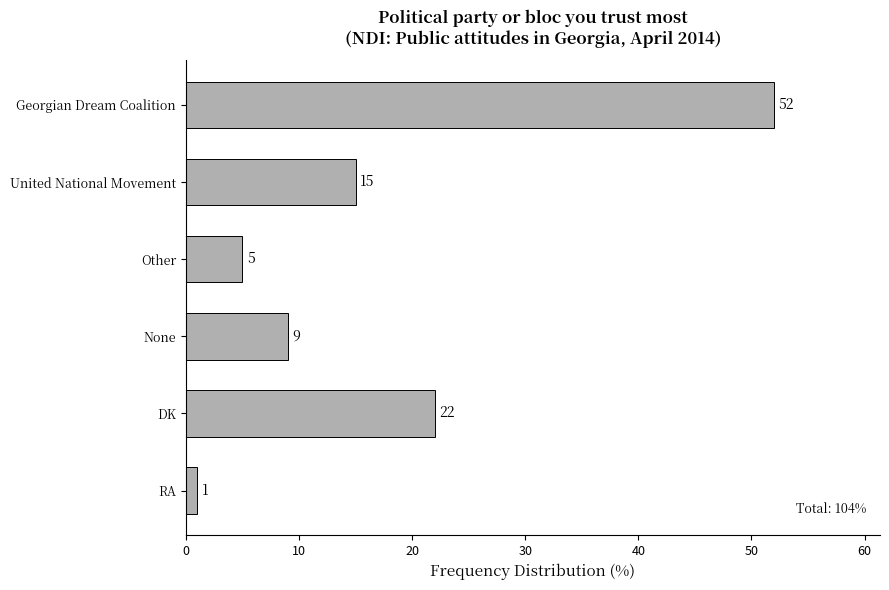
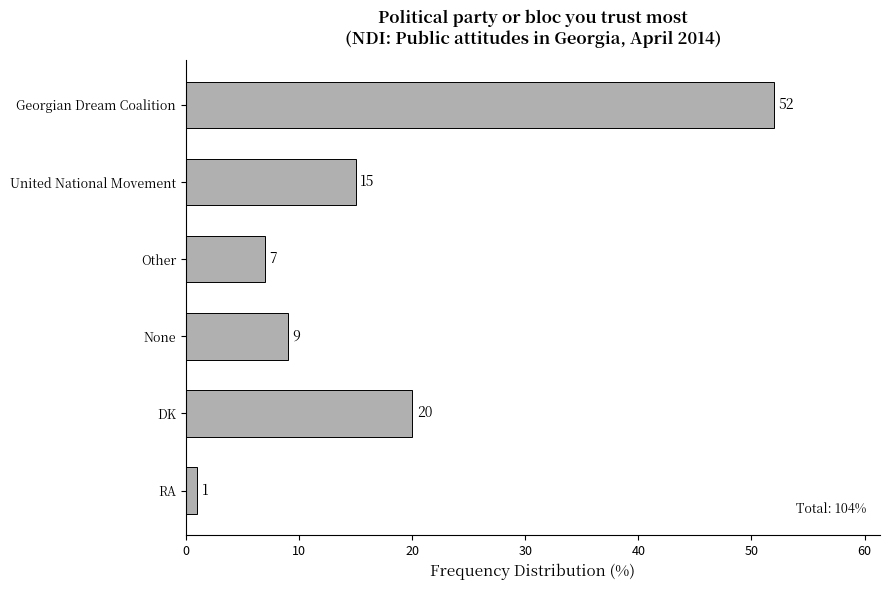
  {
    "Georgian Dream Coalition": 52,
    "United National Movement": 15,
-   "Other": 5,
+   "Other": 7,
    "None": 9,
-   "DK": 22,
+   "DK": 20,
    "RA": 1
  }
